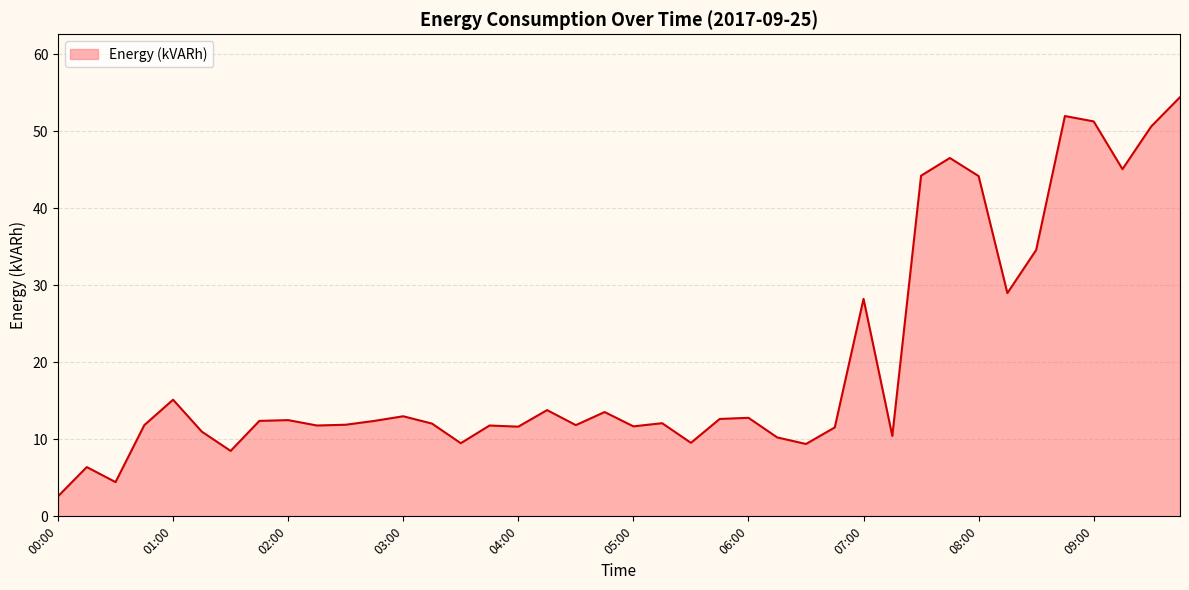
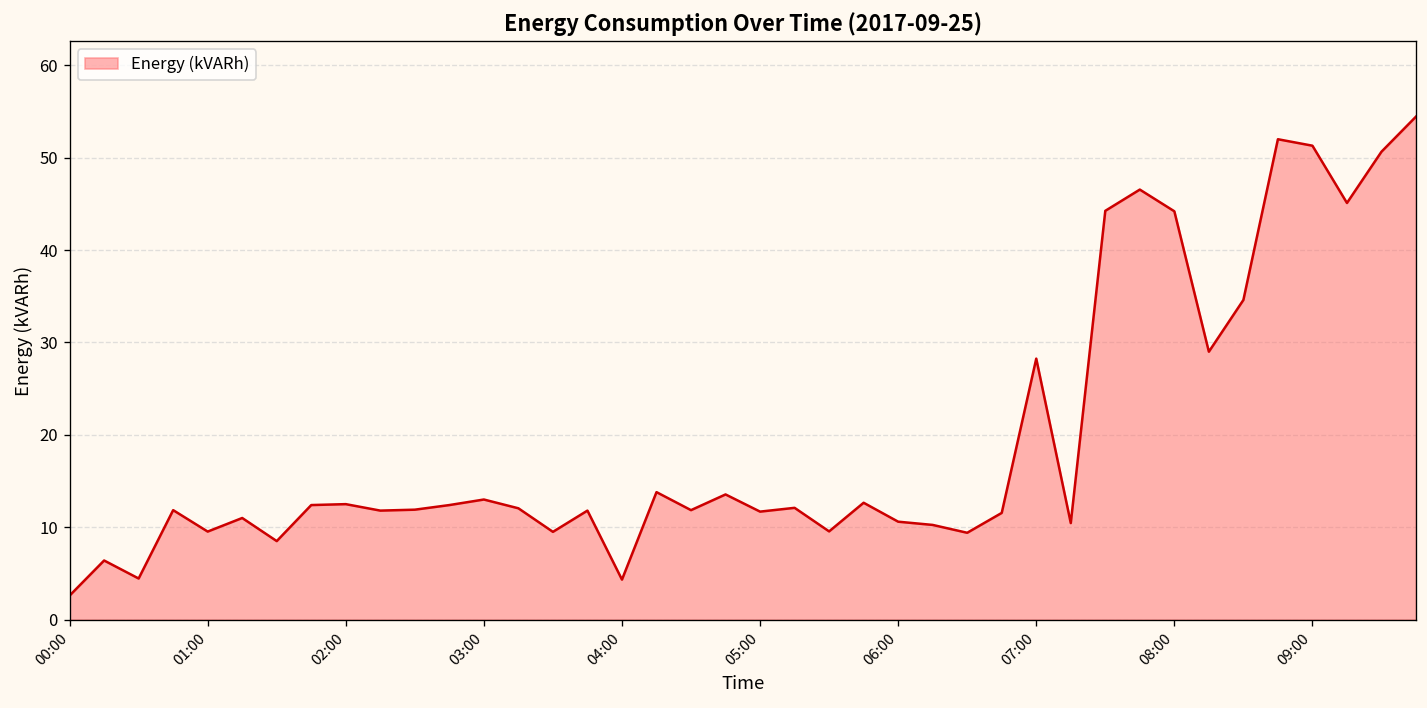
  {
    "00:00": 3,
-   "01:00": 15,
+   "01:00": 10,
    "02:00": 13,
    "03:00": 13,
-   "04:00": 12,
+   "04:00": 4,
    "05:00": 12,
-   "06:00": 13,
+   "06:00": 11,
    "07:00": 28,
    "08:00": 44,
    "09:00": 51
  }
